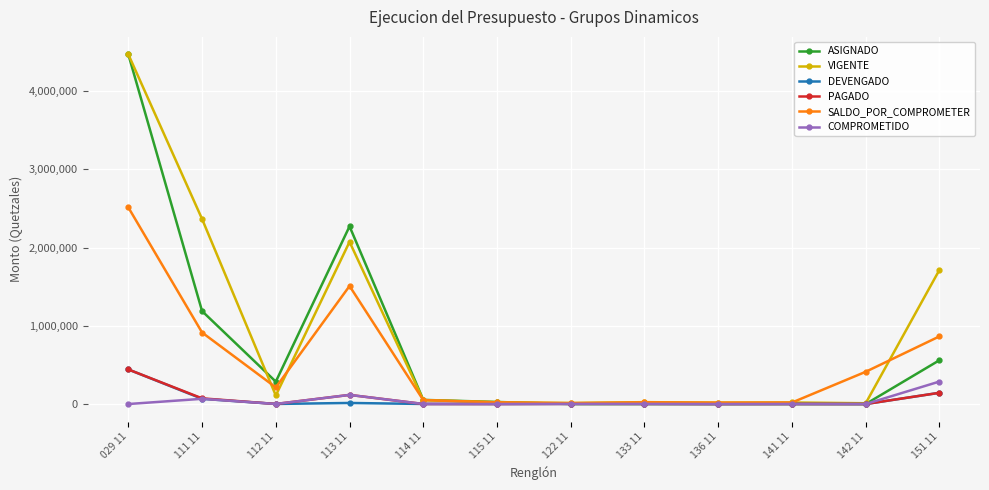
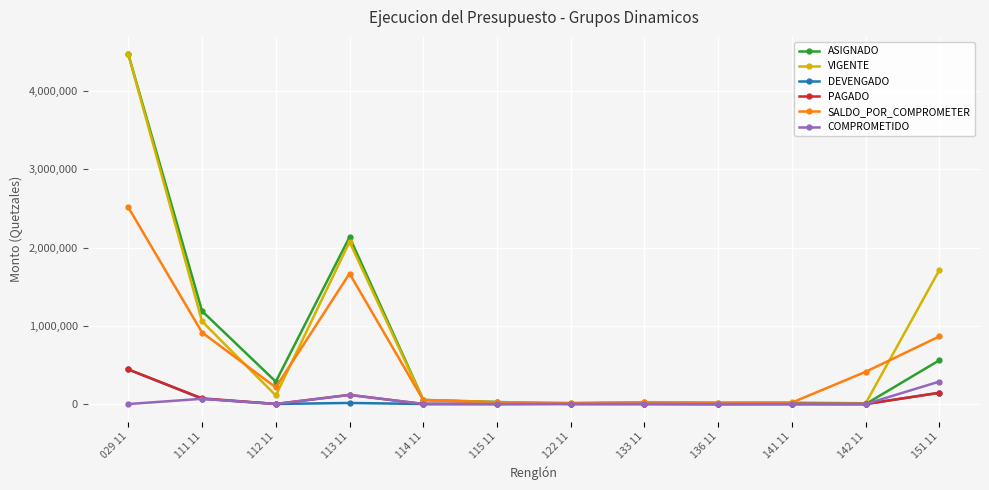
  {
    "ASIGNADO": {
      "111 11": "1,200,000",
      "112 11": "300,000",
-     "113 11": "2,300,000",
+     "113 11": "2,100,000",
      "151 11": "600,000"
    },
    "VIGENTE": {
-     "111 11": "2,400,000",
+     "111 11": "1,100,000",
      "112 11": "100,000",
      "113 11": "2,100,000",
      "151 11": "1,700,000"
    },
    "DEVENGADO": {
      "113 11": "0"
    },
    "SALDO_POR_COMPROMETER": {
      "029 11": "2,500,000",
      "111 11": "900,000",
      "112 11": "200,000",
-     "113 11": "1,500,000",
+     "113 11": "1,700,000",
      "142 11": "400,000",
      "151 11": "900,000"
    },
    "COMPROMETIDO": {
      "029 11": "0",
      "151 11": "300,000"
    }
  }
